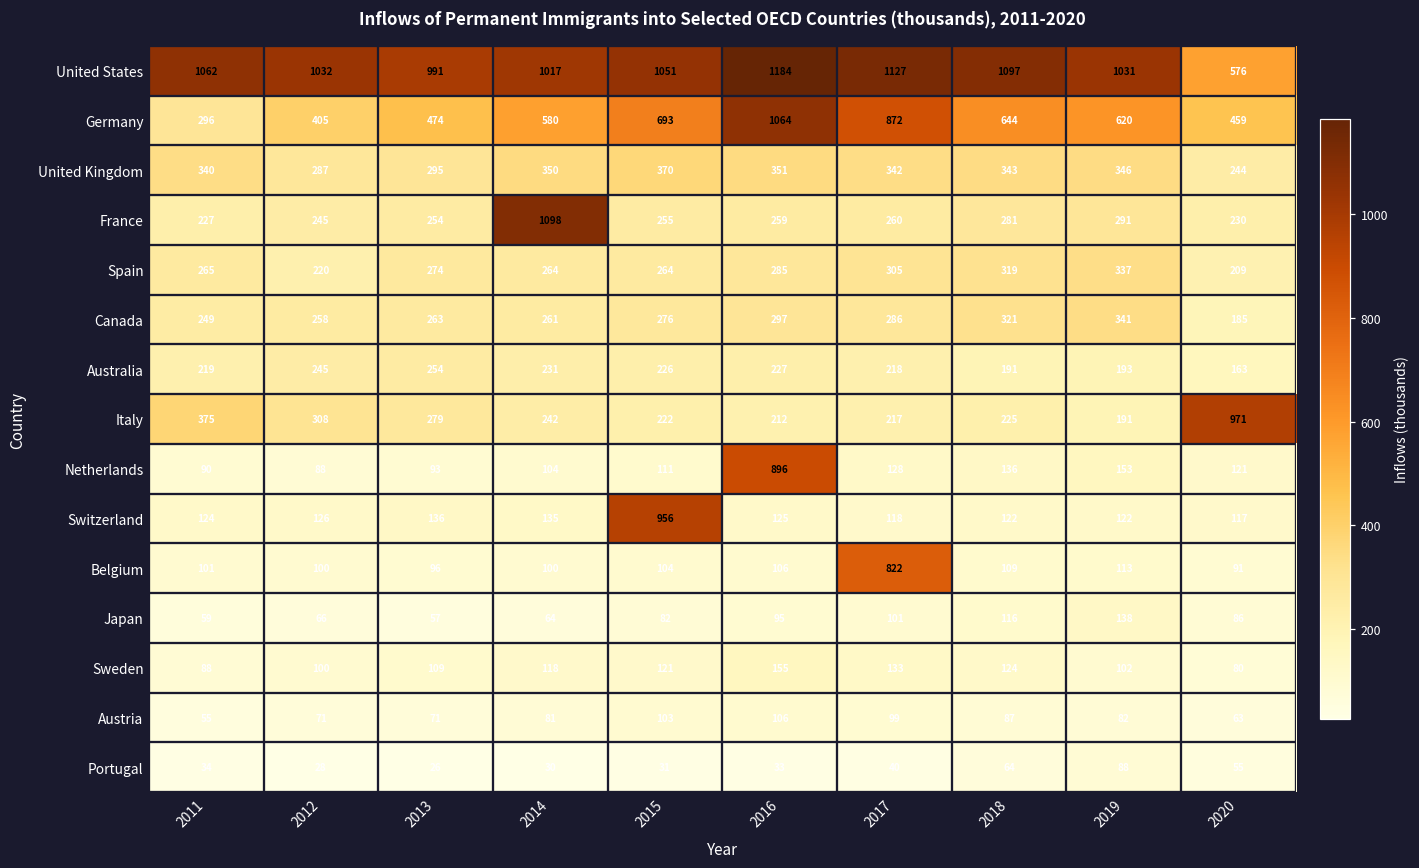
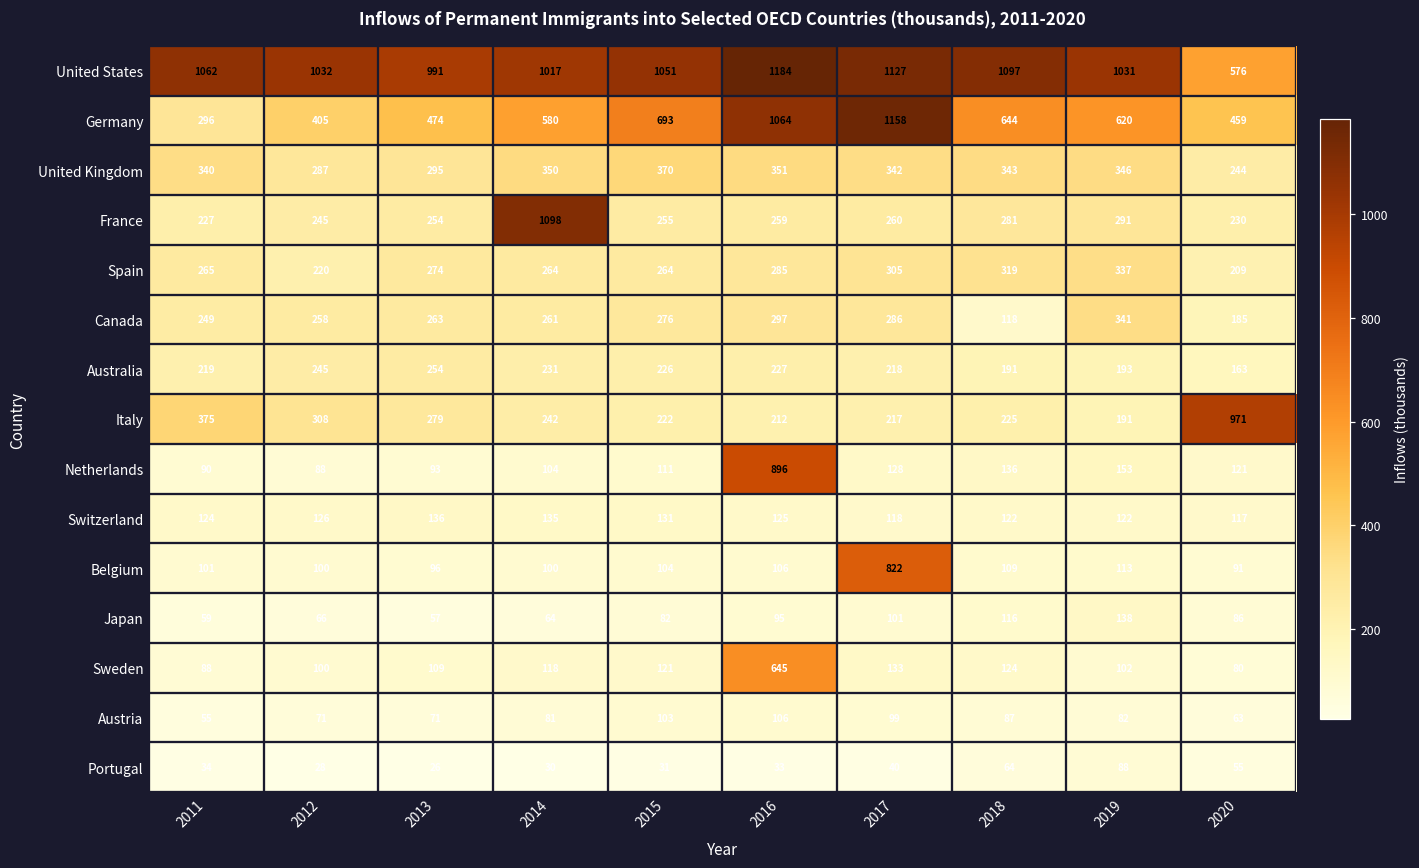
  {
    "United States": {
      "2011": 1062,
      "2012": 1032,
      "2013": 991,
      "2014": 1017,
      "2015": 1051,
      "2016": 1184,
      "2017": 1127,
      "2018": 1097,
      "2019": 1031,
      "2020": 576
    },
    "Germany": {
      "2011": 296,
      "2012": 405,
      "2013": 474,
      "2014": 580,
      "2015": 693,
      "2016": 1064,
-     "2017": 872,
+     "2017": 1158,
      "2018": 644,
      "2019": 620,
      "2020": 459
    },
    "United Kingdom": {
      "2011": 340,
      "2012": 287,
      "2013": 295,
      "2014": 350,
      "2015": 370,
      "2016": 351,
      "2017": 342,
      "2018": 343,
      "2019": 346,
      "2020": 244
    },
    "France": {
      "2011": 227,
      "2012": 245,
      "2013": 254,
      "2014": 1098,
      "2015": 255,
      "2016": 259,
      "2017": 260,
      "2018": 281,
      "2019": 291,
      "2020": 230
    },
    "Spain": {
      "2011": 265,
      "2012": 220,
      "2013": 274,
      "2014": 264,
      "2015": 264,
      "2016": 285,
      "2017": 305,
      "2018": 319,
      "2019": 337,
      "2020": 209
    },
    "Canada": {
      "2011": 249,
      "2012": 258,
      "2013": 263,
      "2014": 261,
      "2015": 276,
      "2016": 297,
      "2017": 286,
-     "2018": 321,
+     "2018": 118,
      "2019": 341,
      "2020": 185
    },
    "Australia": {
      "2011": 219,
      "2012": 245,
      "2013": 254,
      "2014": 231,
      "2015": 226,
      "2016": 227,
      "2017": 218,
      "2018": 191,
      "2019": 193,
      "2020": 163
    },
    "Italy": {
      "2011": 375,
      "2012": 308,
      "2013": 279,
      "2014": 242,
      "2015": 222,
      "2016": 212,
      "2017": 217,
      "2018": 225,
      "2019": 191,
      "2020": 971
    },
    "Netherlands": {
      "2014": 104,
      "2015": 111,
      "2016": 896,
      "2017": 128,
      "2018": 136,
      "2019": 153,
      "2020": 121
    },
    "Switzerland": {
      "2011": 124,
      "2012": 126,
      "2013": 136,
      "2014": 135,
-     "2015": 956,
+     "2015": 131,
      "2016": 125,
      "2017": 118,
      "2018": 122,
      "2019": 122,
      "2020": 117
    },
    "Belgium": {
      "2015": 104,
      "2016": 106,
      "2017": 822,
      "2018": 109,
      "2019": 113
    },
    "Japan": {
      "2018": 116,
      "2019": 138
    },
    "Sweden": {
      "2013": 109,
      "2014": 118,
      "2015": 121,
-     "2016": 155,
+     "2016": 645,
      "2017": 133,
      "2018": 124
    },
    "Austria": {
      "2016": 106
    }
  }
